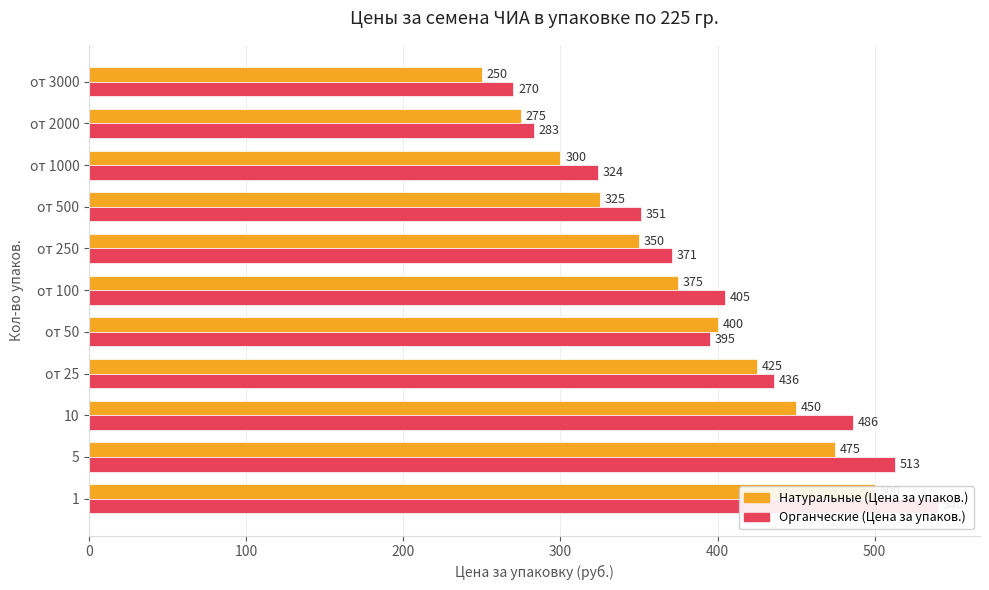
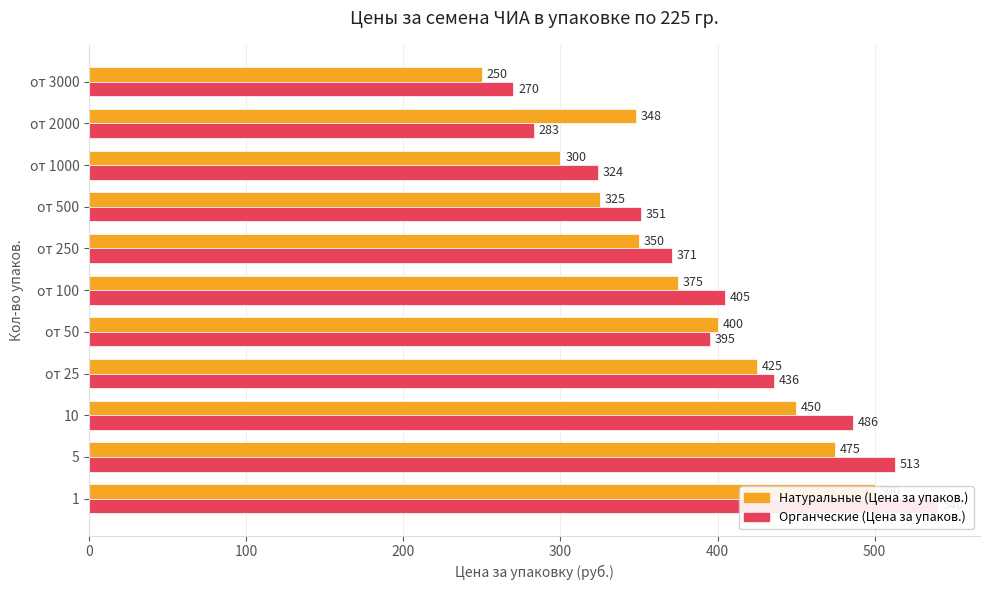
  {
    "Натуральные (Цена за упаков.)": {
      "от 3000": 250,
-     "от 2000": 275,
+     "от 2000": 348,
      "от 1000": 300,
      "от 500": 325,
      "от 250": 350,
      "от 100": 375,
      "от 50": 400,
      "от 25": 425,
      "10": 450,
      "5": 475
    },
    "Органческие (Цена за упаков.)": {
      "от 3000": 270,
      "от 2000": 283,
      "от 1000": 324,
      "от 500": 351,
      "от 250": 371,
      "от 100": 405,
      "от 50": 395,
      "от 25": 436,
      "10": 486,
      "5": 513
    }
  }
